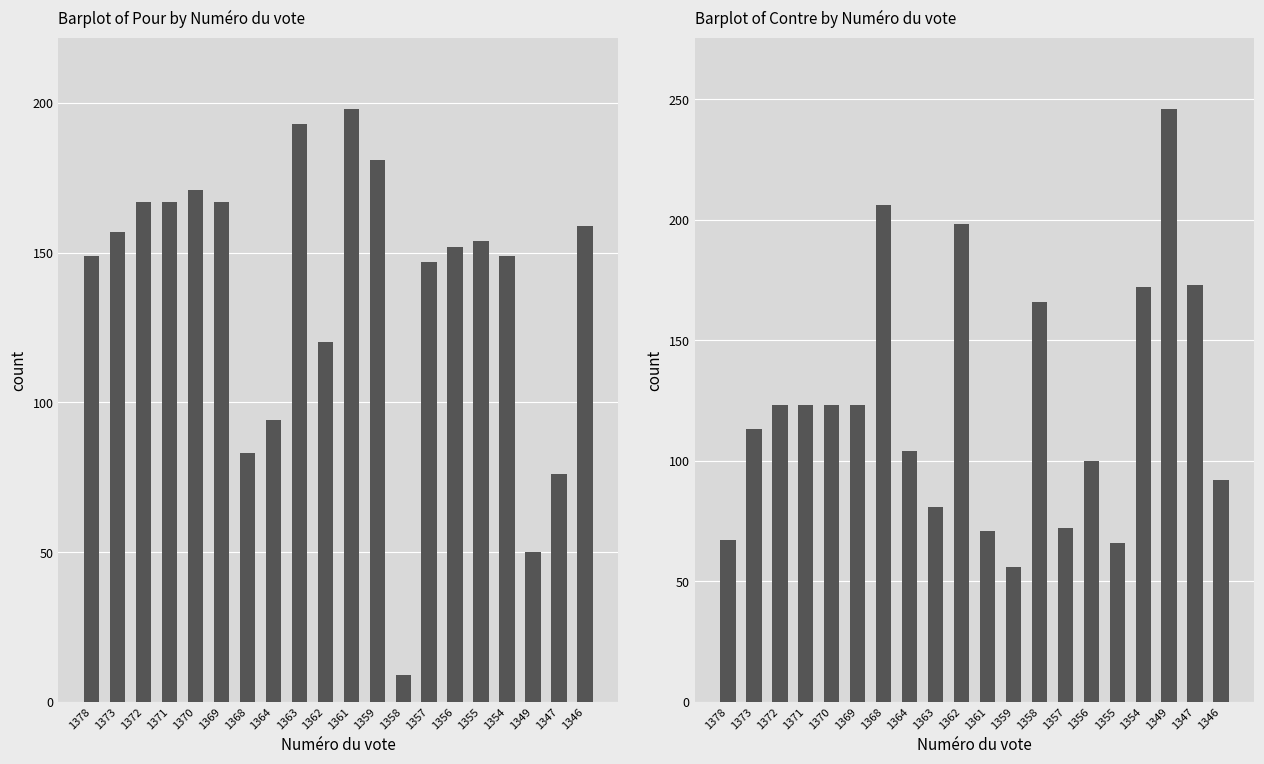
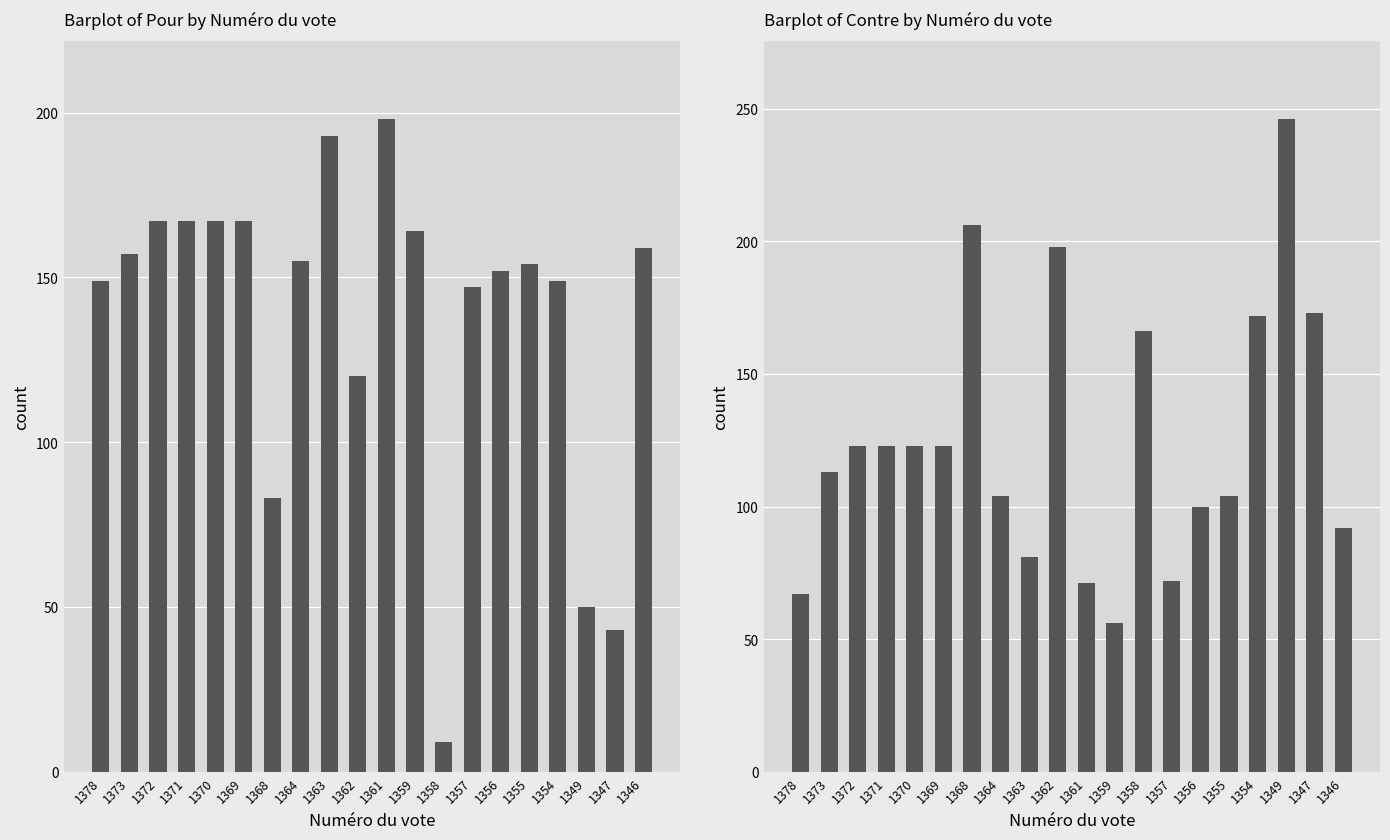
  {
    "Barplot of Pour by Numéro du vote": {
      "1378": 149,
      "1373": 157,
      "1372": 167,
      "1371": 167,
-     "1370": 171,
+     "1370": 167,
      "1369": 167,
      "1368": 83,
-     "1364": 94,
+     "1364": 155,
      "1363": 193,
      "1362": 120,
      "1361": 198,
-     "1359": 181,
+     "1359": 164,
      "1358": 9,
      "1357": 147,
      "1356": 152,
      "1355": 154,
      "1354": 149,
      "1349": 50,
-     "1347": 76,
+     "1347": 43,
      "1346": 159
    },
    "Barplot of Contre by Numéro du vote": {
      "1378": 67,
      "1373": 113,
      "1372": 123,
      "1371": 123,
      "1370": 123,
      "1369": 123,
      "1368": 206,
      "1364": 104,
      "1363": 81,
      "1362": 198,
      "1361": 71,
      "1359": 56,
      "1358": 166,
      "1357": 72,
      "1356": 100,
-     "1355": 66,
+     "1355": 104,
      "1354": 172,
      "1349": 246,
      "1347": 173,
      "1346": 92
    }
  }
